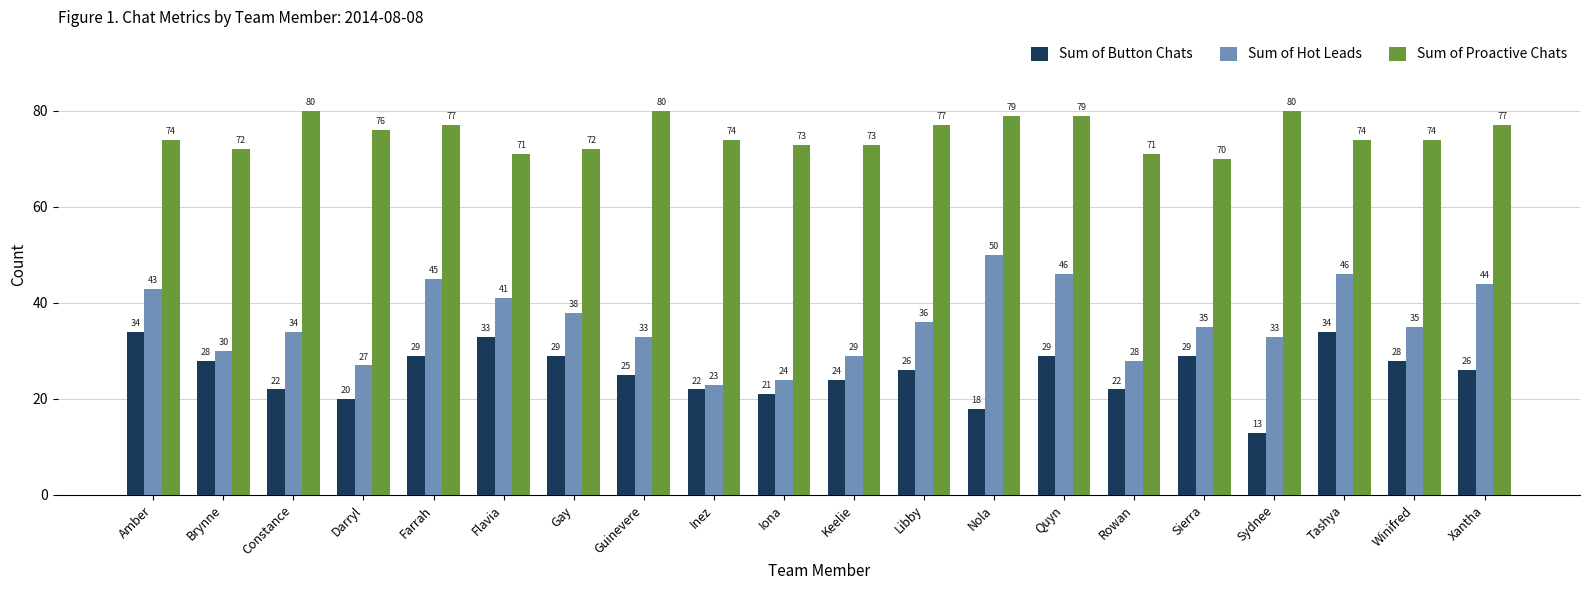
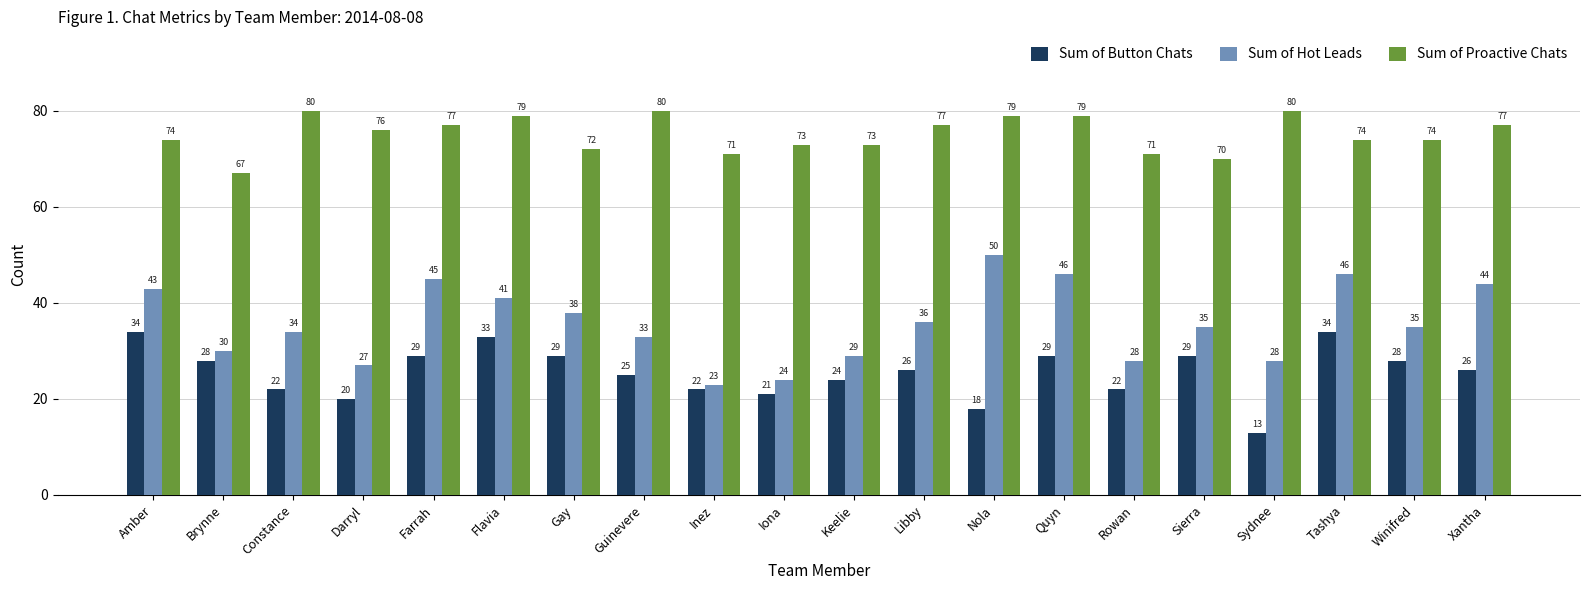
  {
    "Sum of Button Chats": {
      "Amber": 34,
      "Brynne": 28,
      "Constance": 22,
      "Darryl": 20,
      "Farrah": 29,
      "Flavia": 33,
      "Gay": 29,
      "Guinevere": 25,
      "Inez": 22,
      "Iona": 21,
      "Keelie": 24,
      "Libby": 26,
      "Nola": 18,
      "Quyn": 29,
      "Rowan": 22,
      "Sierra": 29,
      "Sydnee": 13,
      "Tashya": 34,
      "Winifred": 28,
      "Xantha": 26
    },
    "Sum of Hot Leads": {
      "Amber": 43,
      "Brynne": 30,
      "Constance": 34,
      "Darryl": 27,
      "Farrah": 45,
      "Flavia": 41,
      "Gay": 38,
      "Guinevere": 33,
      "Inez": 23,
      "Iona": 24,
      "Keelie": 29,
      "Libby": 36,
      "Nola": 50,
      "Quyn": 46,
      "Rowan": 28,
      "Sierra": 35,
-     "Sydnee": 33,
+     "Sydnee": 28,
      "Tashya": 46,
      "Winifred": 35,
      "Xantha": 44
    },
    "Sum of Proactive Chats": {
      "Amber": 74,
-     "Brynne": 72,
+     "Brynne": 67,
      "Constance": 80,
      "Darryl": 76,
      "Farrah": 77,
-     "Flavia": 71,
+     "Flavia": 79,
      "Gay": 72,
      "Guinevere": 80,
-     "Inez": 74,
+     "Inez": 71,
      "Iona": 73,
      "Keelie": 73,
      "Libby": 77,
      "Nola": 79,
      "Quyn": 79,
      "Rowan": 71,
      "Sierra": 70,
      "Sydnee": 80,
      "Tashya": 74,
      "Winifred": 74,
      "Xantha": 77
    }
  }
